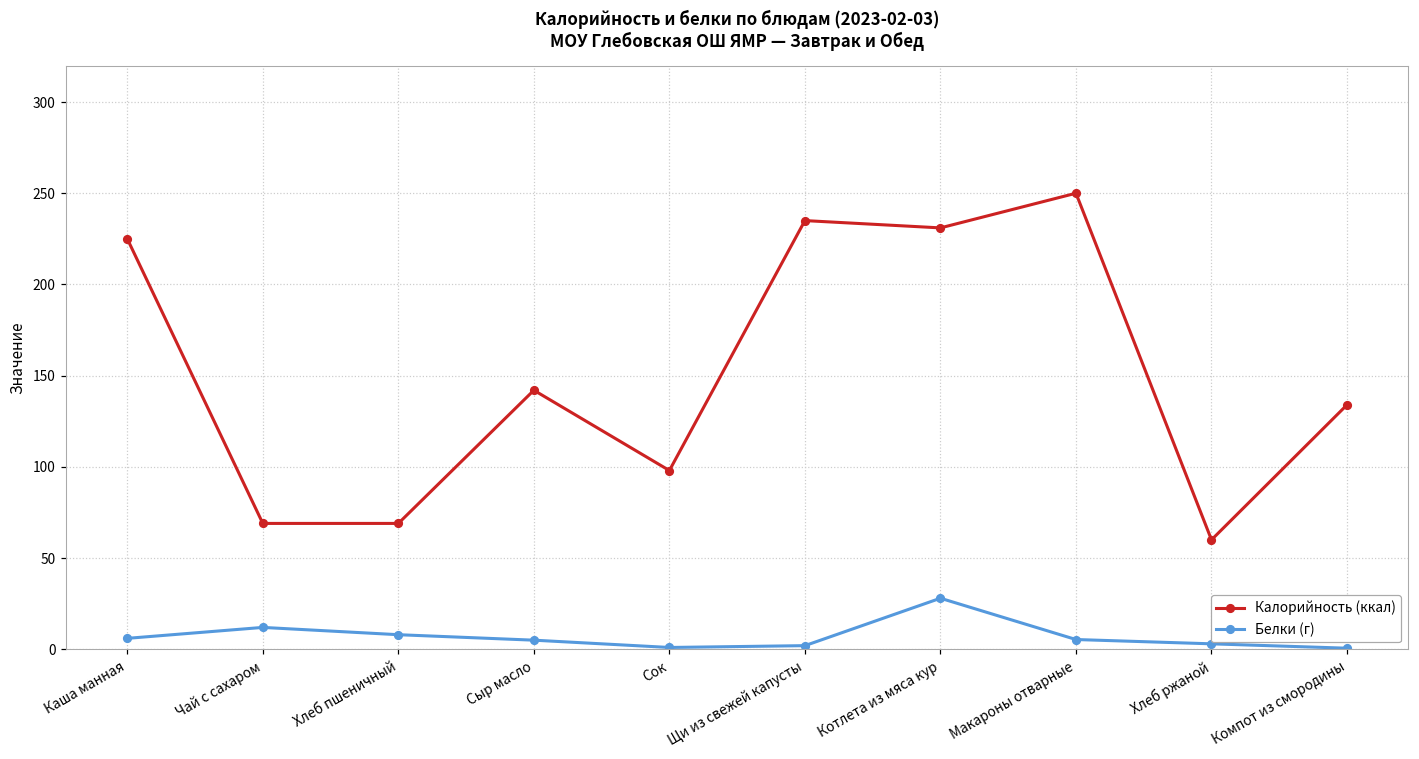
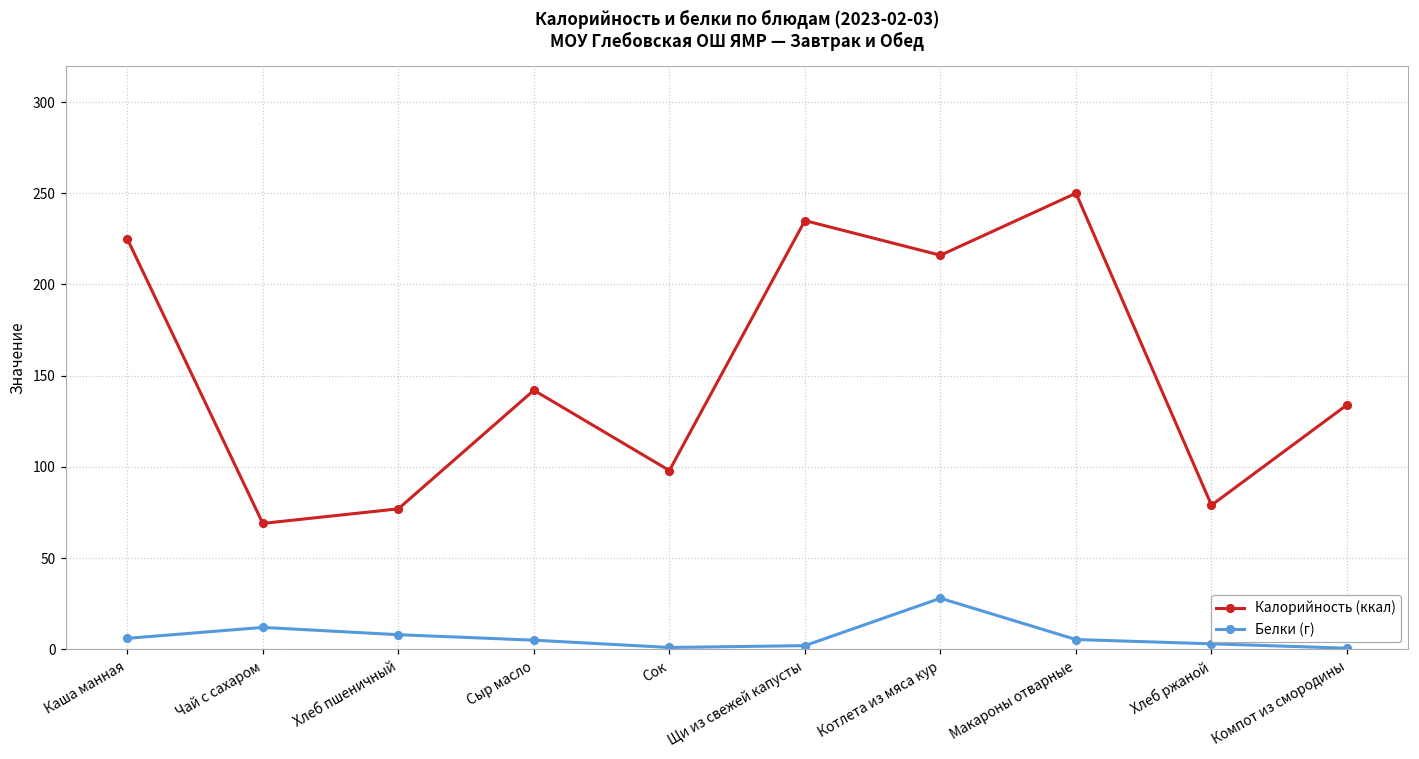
  {
    "Калорийность (ккал)": {
      "Каша манная": 225,
      "Чай с сахаром": 69,
-     "Хлеб пшеничный": 69,
+     "Хлеб пшеничный": 77,
      "Сыр масло": 142,
      "Сок": 98,
      "Щи из свежей капусты": 235,
-     "Котлета из мяса кур": 231,
+     "Котлета из мяса кур": 216,
      "Макароны отварные": 250,
-     "Хлеб ржаной": 60,
+     "Хлеб ржаной": 79,
      "Компот из смородины": 134
    },
    "Белки (г)": {
      "Каша манная": 6,
      "Чай с сахаром": 12,
      "Хлеб пшеничный": 8,
      "Сыр масло": 5,
      "Сок": 1,
      "Щи из свежей капусты": 2,
      "Котлета из мяса кур": 28,
      "Макароны отварные": 5,
      "Хлеб ржаной": 3,
      "Компот из смородины": 1
    }
  }
